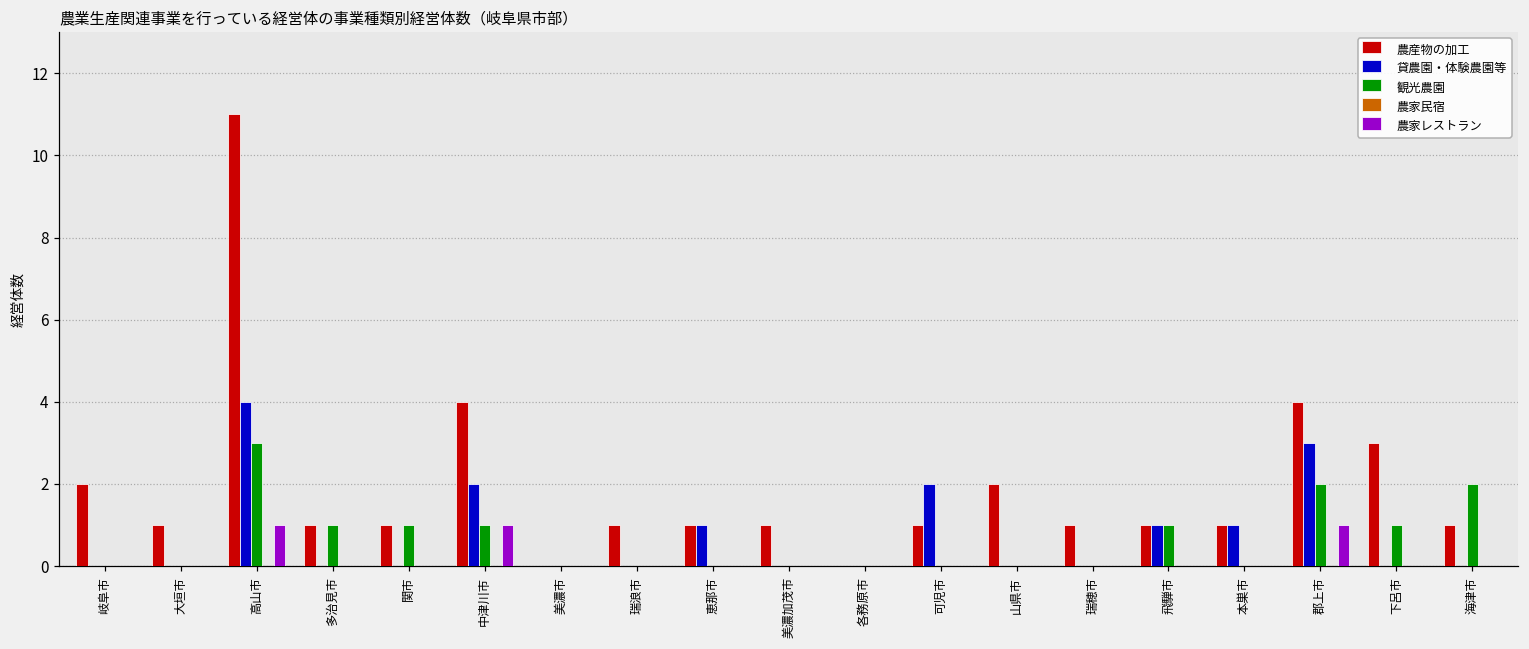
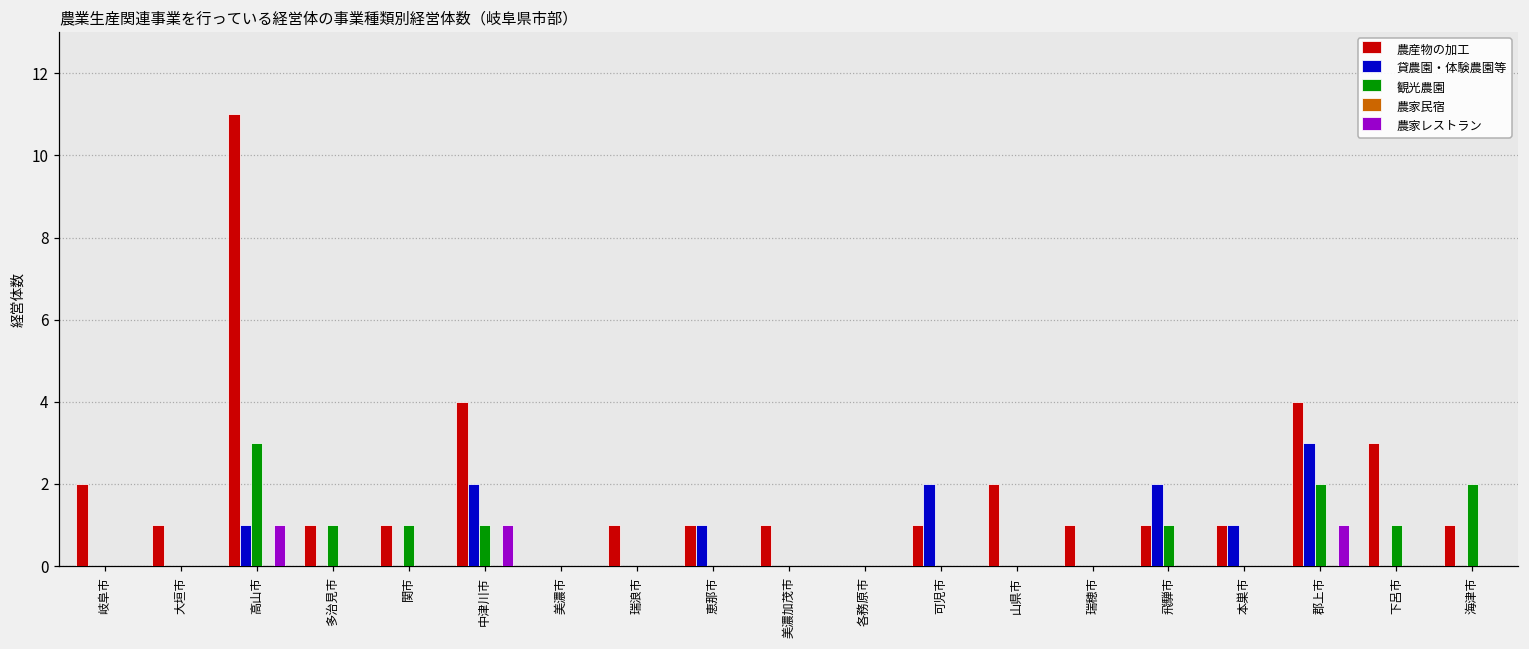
  {
    "農産物の加工": {
      "岐阜市": 2,
      "大垣市": 1,
      "高山市": 11,
      "多治見市": 1,
      "関市": 1,
      "中津川市": 4,
      "美濃市": 0,
      "瑞浪市": 1,
      "恵那市": 1,
      "美濃加茂市": 1,
      "各務原市": 0,
      "可児市": 1,
      "山県市": 2,
      "瑞穂市": 1,
      "飛騨市": 1,
      "本巣市": 1,
      "郡上市": 4,
      "下呂市": 3,
      "海津市": 1
    },
    "貸農園・体験農園等": {
      "岐阜市": 0,
      "大垣市": 0,
-     "高山市": 4,
+     "高山市": 1,
      "多治見市": 0,
      "関市": 0,
      "中津川市": 2,
      "美濃市": 0,
      "瑞浪市": 0,
      "恵那市": 1,
      "美濃加茂市": 0,
      "各務原市": 0,
      "可児市": 2,
      "山県市": 0,
      "瑞穂市": 0,
-     "飛騨市": 1,
+     "飛騨市": 2,
      "本巣市": 1,
      "郡上市": 3,
      "下呂市": 0,
      "海津市": 0
    },
    "観光農園": {
      "岐阜市": 0,
      "大垣市": 0,
      "高山市": 3,
      "多治見市": 1,
      "関市": 1,
      "中津川市": 1,
      "美濃市": 0,
      "瑞浪市": 0,
      "恵那市": 0,
      "美濃加茂市": 0,
      "各務原市": 0,
      "可児市": 0,
      "山県市": 0,
      "瑞穂市": 0,
      "飛騨市": 1,
      "本巣市": 0,
      "郡上市": 2,
      "下呂市": 1,
      "海津市": 2
    },
    "農家民宿": {
      "岐阜市": 0,
      "大垣市": 0,
      "高山市": 0,
      "多治見市": 0,
      "関市": 0,
      "中津川市": 0,
      "美濃市": 0,
      "瑞浪市": 0,
      "恵那市": 0,
      "美濃加茂市": 0,
      "各務原市": 0,
      "可児市": 0,
      "山県市": 0,
      "瑞穂市": 0,
      "飛騨市": 0,
      "本巣市": 0,
      "郡上市": 0,
      "下呂市": 0,
      "海津市": 0
    },
    "農家レストラン": {
      "岐阜市": 0,
      "大垣市": 0,
      "高山市": 1,
      "多治見市": 0,
      "関市": 0,
      "中津川市": 1,
      "美濃市": 0,
      "瑞浪市": 0,
      "恵那市": 0,
      "美濃加茂市": 0,
      "各務原市": 0,
      "可児市": 0,
      "山県市": 0,
      "瑞穂市": 0,
      "飛騨市": 0,
      "本巣市": 0,
      "郡上市": 1,
      "下呂市": 0,
      "海津市": 0
    }
  }
